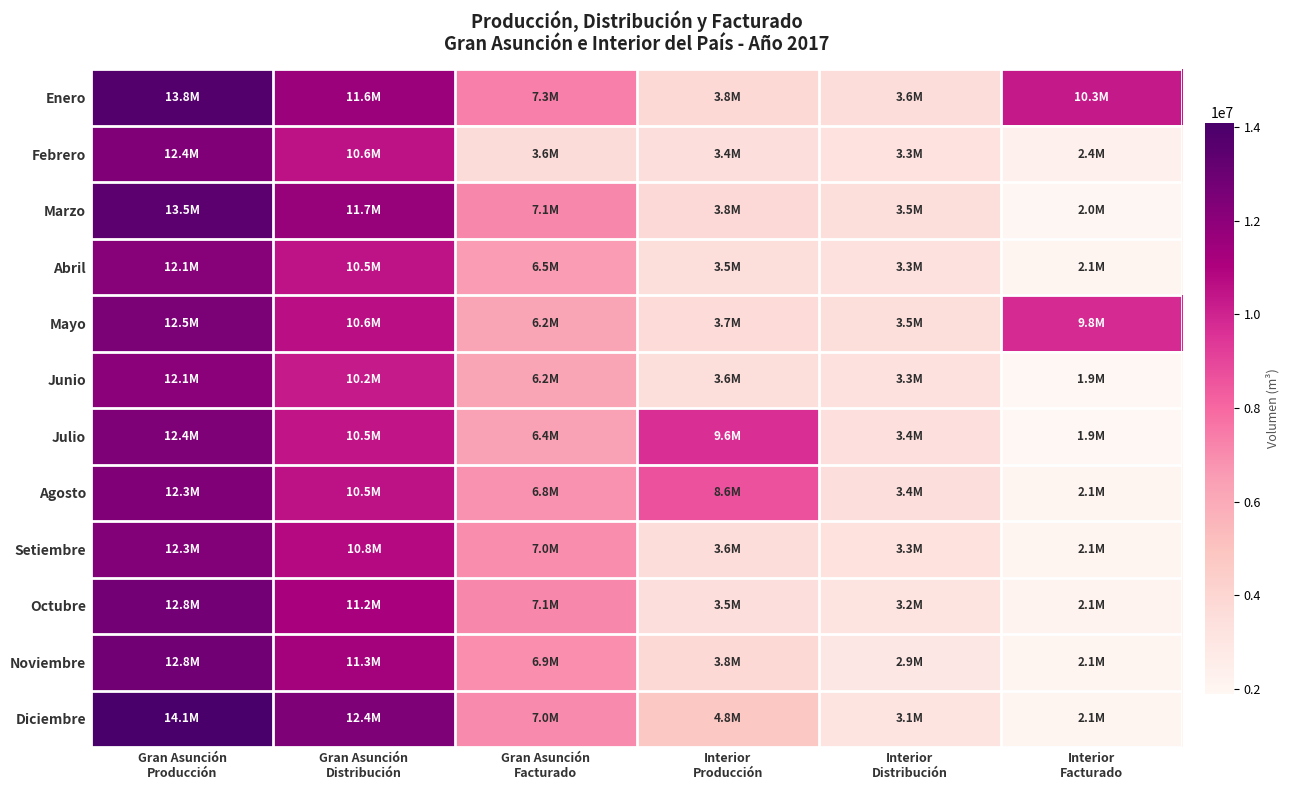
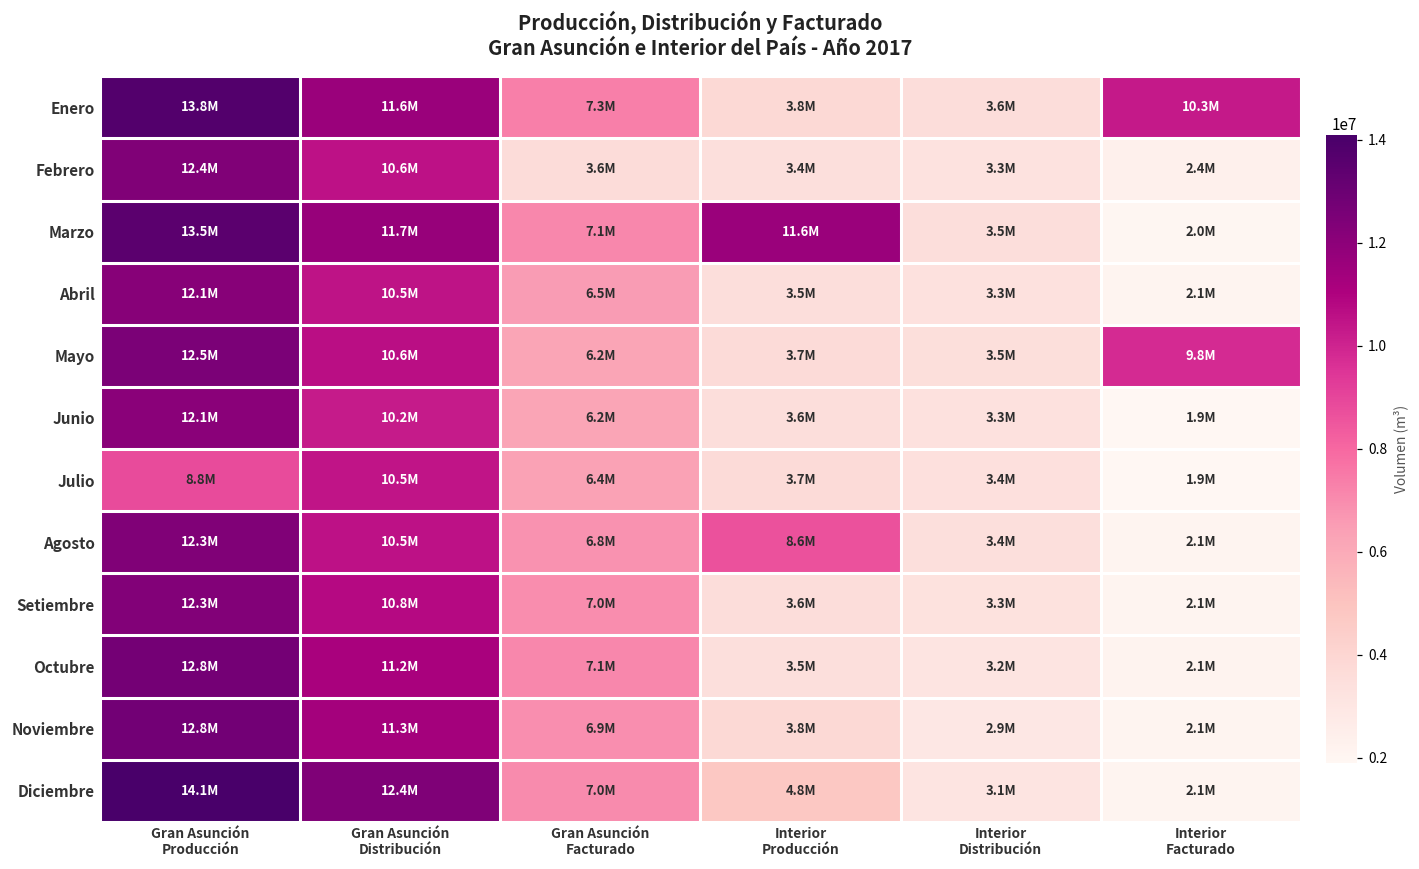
  {
    "Enero": {
      "Gran Asunción Producción": "13.8M",
      "Gran Asunción Distribución": "11.6M",
      "Gran Asunción Facturado": "7.3M",
      "Interior Producción": "3.8M",
      "Interior Distribución": "3.6M",
      "Interior Facturado": "10.3M"
    },
    "Febrero": {
      "Gran Asunción Producción": "12.4M",
      "Gran Asunción Distribución": "10.6M",
      "Gran Asunción Facturado": "3.6M",
      "Interior Producción": "3.4M",
      "Interior Distribución": "3.3M",
      "Interior Facturado": "2.4M"
    },
    "Marzo": {
      "Gran Asunción Producción": "13.5M",
      "Gran Asunción Distribución": "11.7M",
      "Gran Asunción Facturado": "7.1M",
-     "Interior Producción": "3.8M",
+     "Interior Producción": "11.6M",
      "Interior Distribución": "3.5M",
      "Interior Facturado": "2.0M"
    },
    "Abril": {
      "Gran Asunción Producción": "12.1M",
      "Gran Asunción Distribución": "10.5M",
      "Gran Asunción Facturado": "6.5M",
      "Interior Producción": "3.5M",
      "Interior Distribución": "3.3M",
      "Interior Facturado": "2.1M"
    },
    "Mayo": {
      "Gran Asunción Producción": "12.5M",
      "Gran Asunción Distribución": "10.6M",
      "Gran Asunción Facturado": "6.2M",
      "Interior Producción": "3.7M",
      "Interior Distribución": "3.5M",
      "Interior Facturado": "9.8M"
    },
    "Junio": {
      "Gran Asunción Producción": "12.1M",
      "Gran Asunción Distribución": "10.2M",
      "Gran Asunción Facturado": "6.2M",
      "Interior Producción": "3.6M",
      "Interior Distribución": "3.3M",
      "Interior Facturado": "1.9M"
    },
    "Julio": {
-     "Gran Asunción Producción": "12.4M",
+     "Gran Asunción Producción": "8.8M",
      "Gran Asunción Distribución": "10.5M",
      "Gran Asunción Facturado": "6.4M",
-     "Interior Producción": "9.6M",
+     "Interior Producción": "3.7M",
      "Interior Distribución": "3.4M",
      "Interior Facturado": "1.9M"
    },
    "Agosto": {
      "Gran Asunción Producción": "12.3M",
      "Gran Asunción Distribución": "10.5M",
      "Gran Asunción Facturado": "6.8M",
      "Interior Producción": "8.6M",
      "Interior Distribución": "3.4M",
      "Interior Facturado": "2.1M"
    },
    "Setiembre": {
      "Gran Asunción Producción": "12.3M",
      "Gran Asunción Distribución": "10.8M",
      "Gran Asunción Facturado": "7.0M",
      "Interior Producción": "3.6M",
      "Interior Distribución": "3.3M",
      "Interior Facturado": "2.1M"
    },
    "Octubre": {
      "Gran Asunción Producción": "12.8M",
      "Gran Asunción Distribución": "11.2M",
      "Gran Asunción Facturado": "7.1M",
      "Interior Producción": "3.5M",
      "Interior Distribución": "3.2M",
      "Interior Facturado": "2.1M"
    },
    "Noviembre": {
      "Gran Asunción Producción": "12.8M",
      "Gran Asunción Distribución": "11.3M",
      "Gran Asunción Facturado": "6.9M",
      "Interior Producción": "3.8M",
      "Interior Distribución": "2.9M",
      "Interior Facturado": "2.1M"
    },
    "Diciembre": {
      "Gran Asunción Producción": "14.1M",
      "Gran Asunción Distribución": "12.4M",
      "Gran Asunción Facturado": "7.0M",
      "Interior Producción": "4.8M",
      "Interior Distribución": "3.1M",
      "Interior Facturado": "2.1M"
    }
  }
